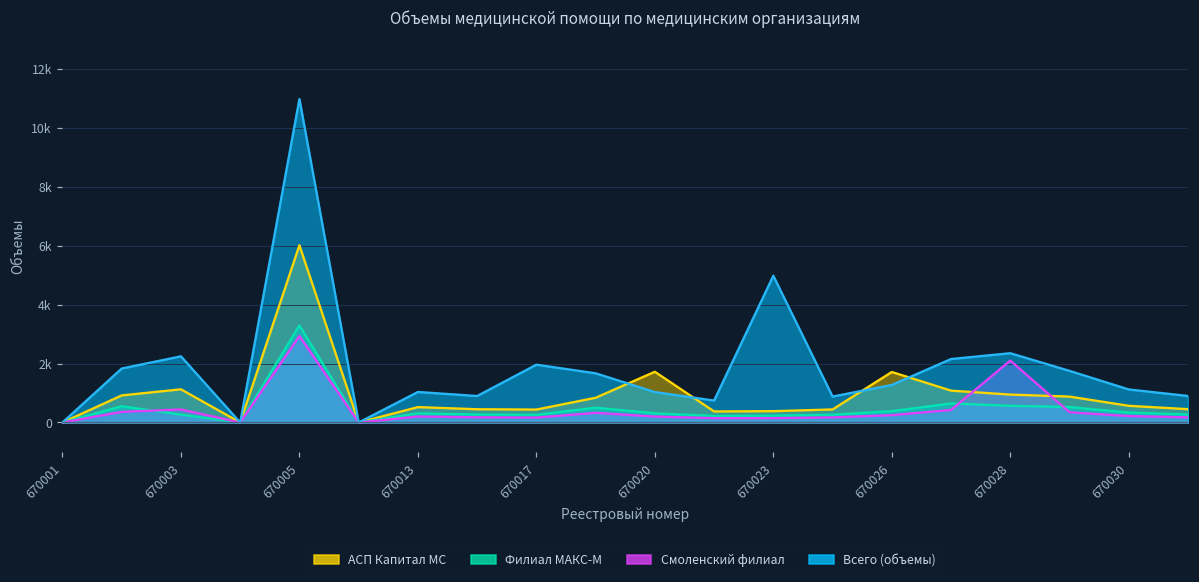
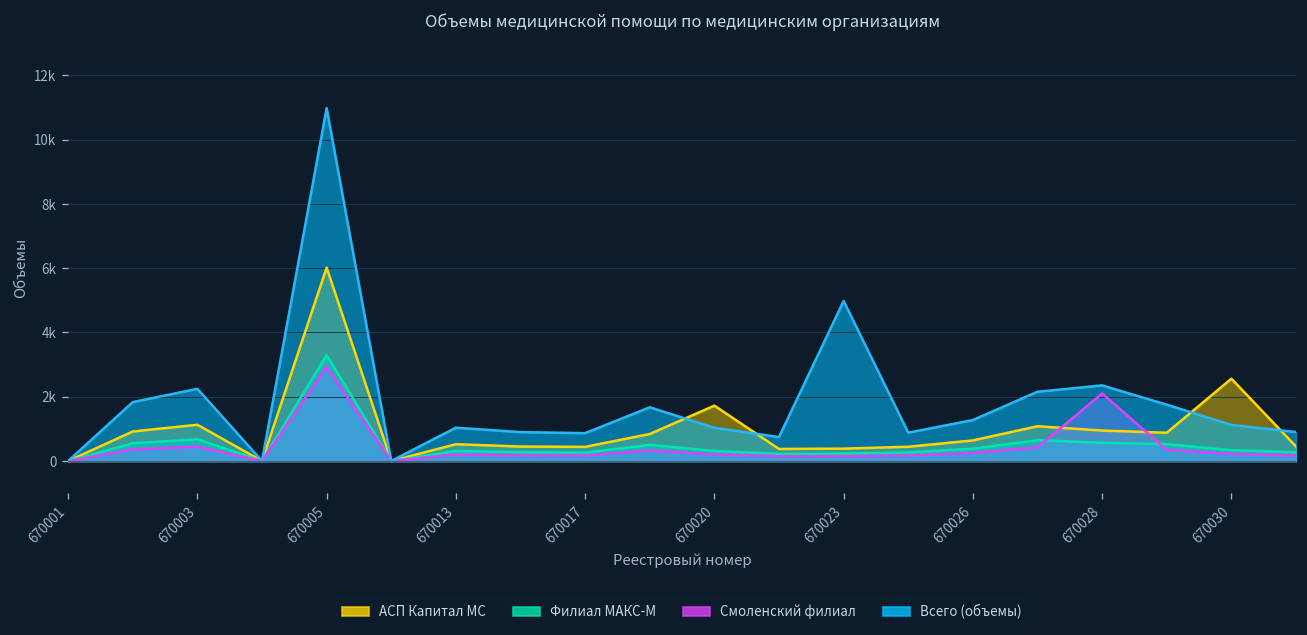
  {
    "АСП Капитал МС": {
      "670003": 1100,
      "670005": 6000,
      "670013": 500,
      "670017": 400,
      "670020": 1700,
      "670023": 400,
-     "670026": 1700,
+     "670026": 600,
      "670028": 900,
-     "670030": 600
+     "670030": 2600
    },
    "Филиал МАКС-М": {
-     "670003": 300,
+     "670003": 700,
      "670005": 3300,
      "670013": 300,
      "670017": 300,
      "670020": 300,
      "670026": 400,
      "670028": 600,
      "670030": 300
    },
    "Смоленский филиал": {
      "670003": 400,
      "670005": 2900,
      "670013": 200,
      "670017": 200,
      "670020": 200,
      "670026": 200,
      "670028": 2100,
      "670030": 200
    },
    "Всего (объемы)": {
      "670003": 2200,
      "670005": 11000,
      "670013": 1000,
-     "670017": 2000,
+     "670017": 900,
      "670020": 1000,
      "670023": 5000,
      "670026": 1300,
      "670028": 2400,
      "670030": 1100
    }
  }
